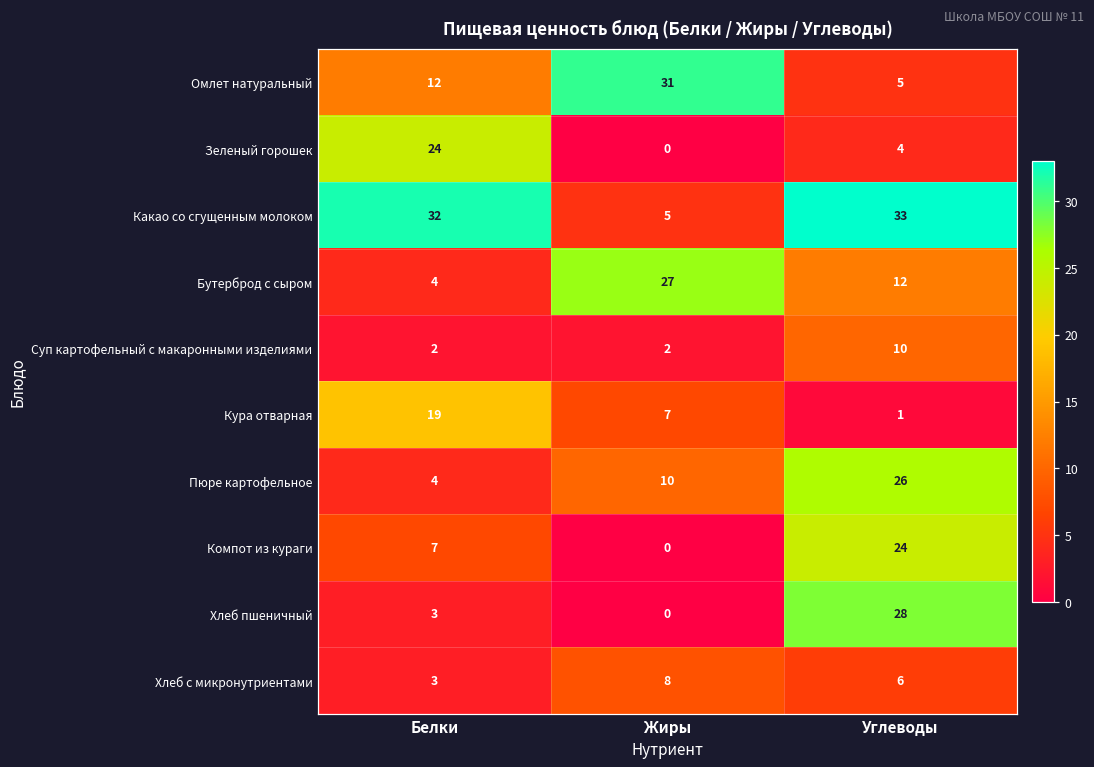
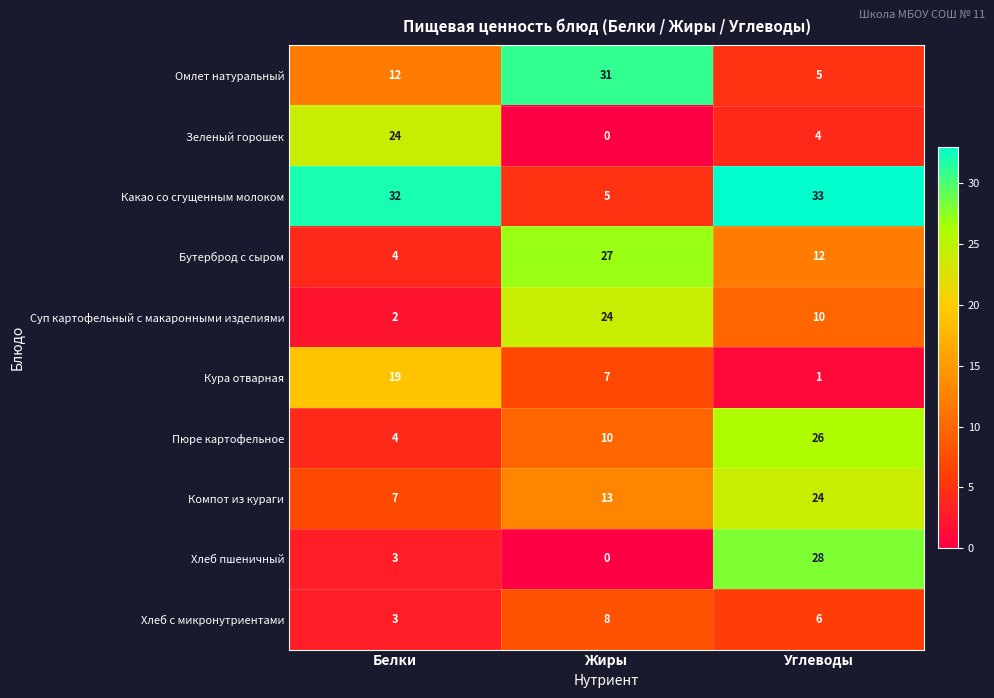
  {
    "Омлет натуральный": {
      "Белки": 12,
      "Жиры": 31,
      "Углеводы": 5
    },
    "Зеленый горошек": {
      "Белки": 24,
      "Жиры": 0,
      "Углеводы": 4
    },
    "Какао со сгущенным молоком": {
      "Белки": 32,
      "Жиры": 5,
      "Углеводы": 33
    },
    "Бутерброд с сыром": {
      "Белки": 4,
      "Жиры": 27,
      "Углеводы": 12
    },
    "Суп картофельный с макаронными изделиями": {
      "Белки": 2,
-     "Жиры": 2,
+     "Жиры": 24,
      "Углеводы": 10
    },
    "Кура отварная": {
      "Белки": 19,
      "Жиры": 7,
      "Углеводы": 1
    },
    "Пюре картофельное": {
      "Белки": 4,
      "Жиры": 10,
      "Углеводы": 26
    },
    "Компот из кураги": {
      "Белки": 7,
-     "Жиры": 0,
+     "Жиры": 13,
      "Углеводы": 24
    },
    "Хлеб пшеничный": {
      "Белки": 3,
      "Жиры": 0,
      "Углеводы": 28
    },
    "Хлеб с микронутриентами": {
      "Белки": 3,
      "Жиры": 8,
      "Углеводы": 6
    }
  }
